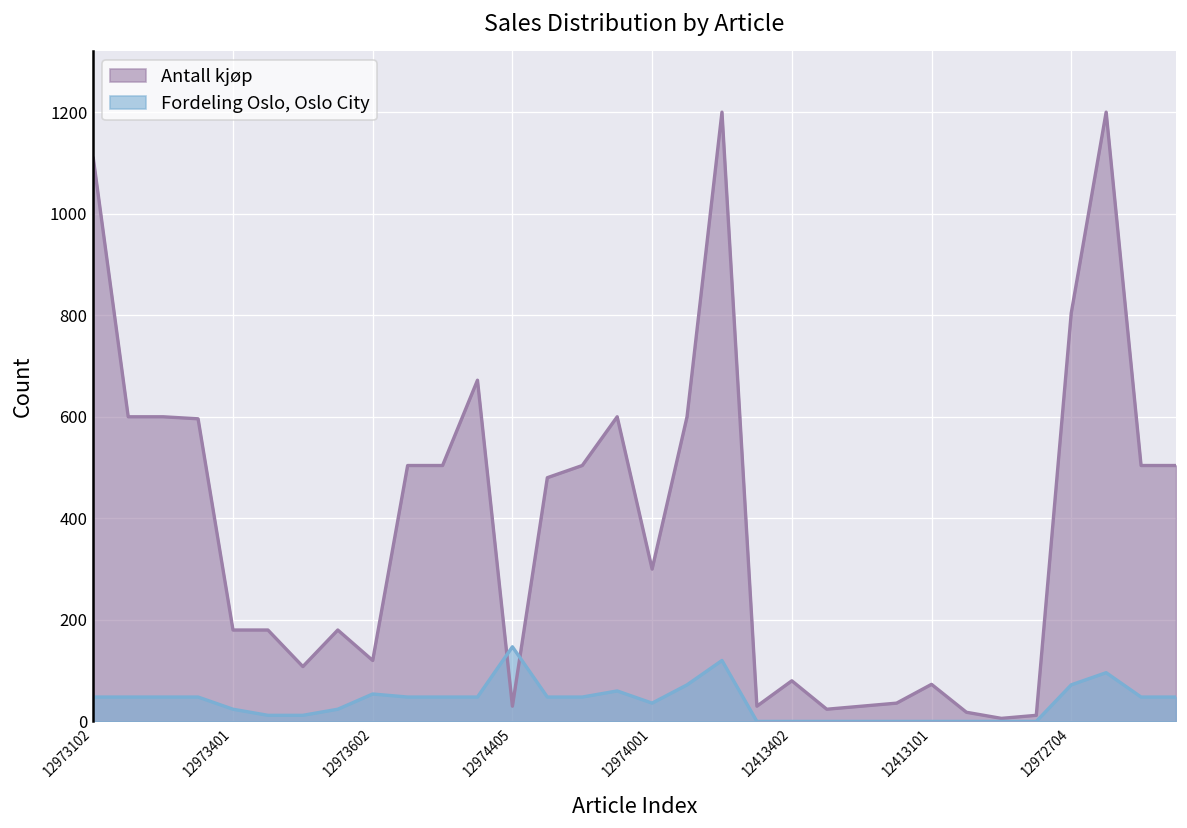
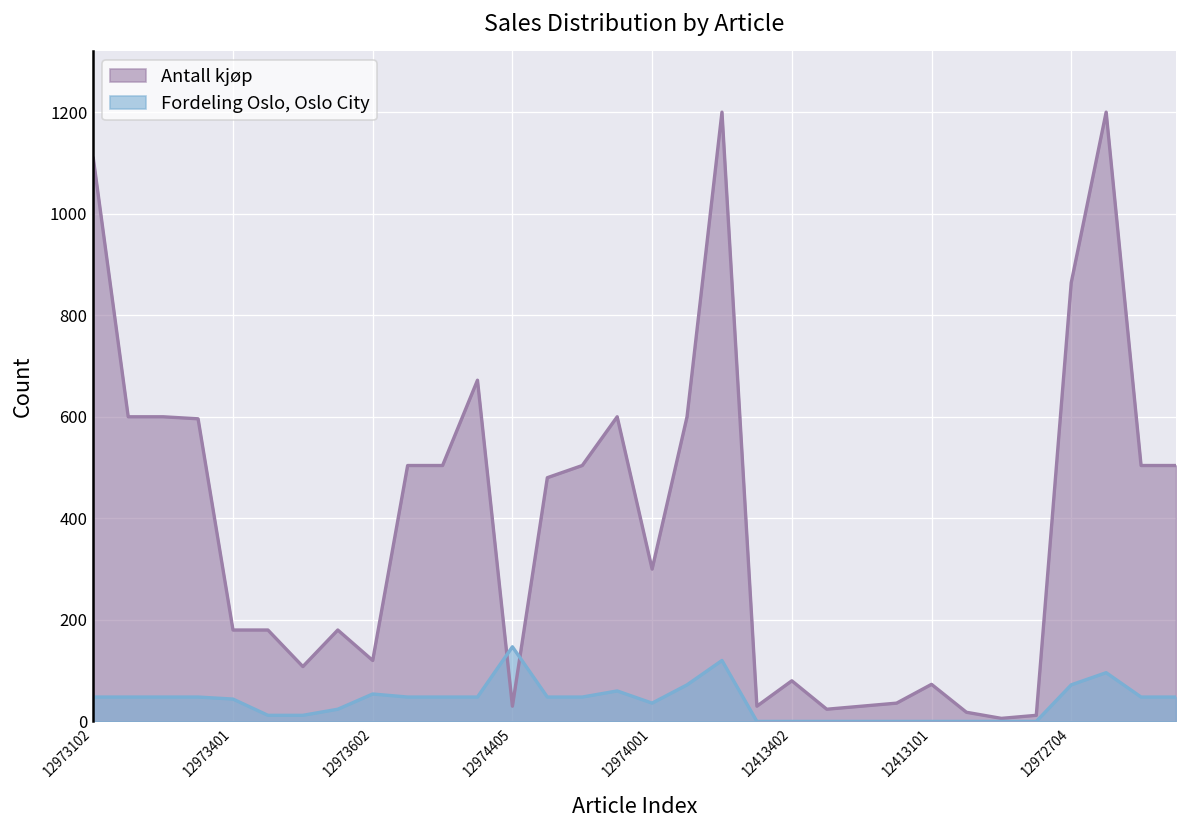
  {
    "Antall kjøp": {
      "12973102": 1110,
      "12973401": 180,
      "12973602": 120,
      "12974405": 30,
      "12974001": 300,
      "12413402": 80,
      "12413101": 70,
-     "12972704": 800
+     "12972704": 860
    },
    "Fordeling Oslo, Oslo City": {
      "12973102": 50,
-     "12973401": 20,
+     "12973401": 40,
      "12973602": 50,
      "12974405": 150,
      "12974001": 40,
      "12413402": 0,
      "12413101": 0,
      "12972704": 70
    }
  }
